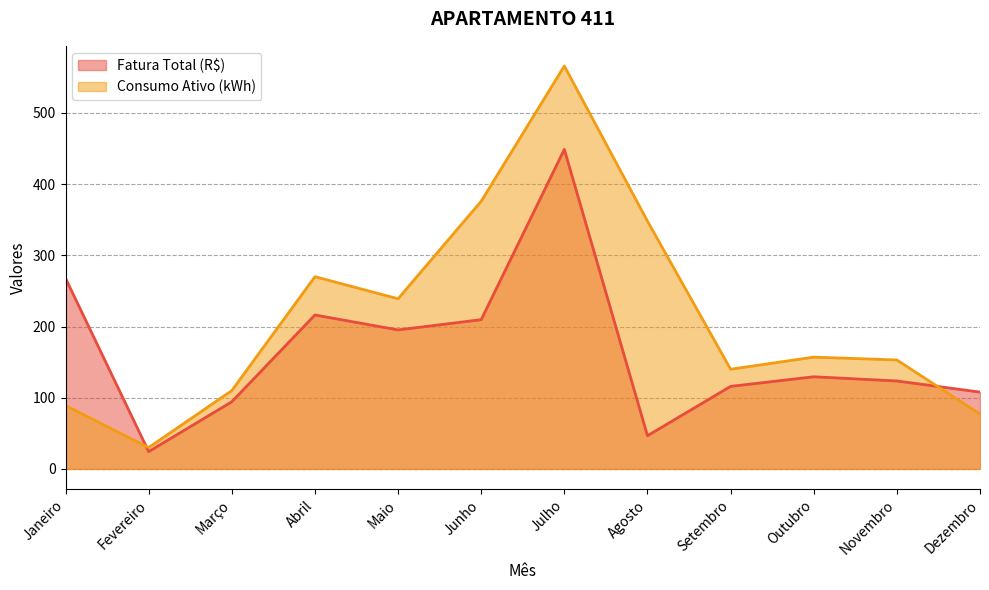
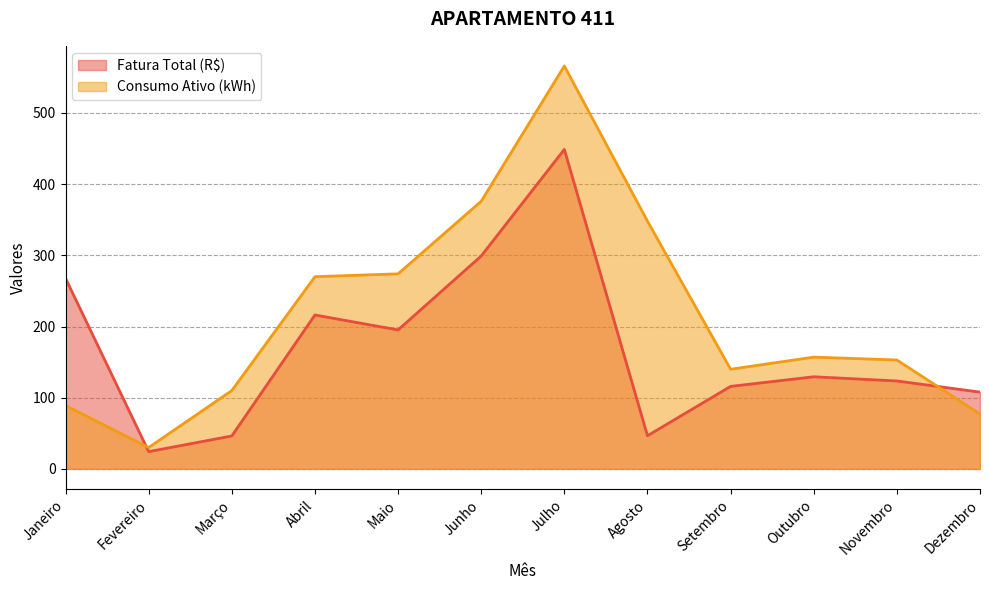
  {
    "Fatura Total (R$)": {
      "Janeiro": 270,
      "Fevereiro": 20,
-     "Março": 90,
+     "Março": 50,
      "Abril": 220,
      "Maio": 200,
-     "Junho": 210,
+     "Junho": 300,
      "Julho": 450,
      "Agosto": 50,
      "Setembro": 120,
      "Outubro": 130,
      "Novembro": 120,
      "Dezembro": 110
    },
    "Consumo Ativo (kWh)": {
      "Janeiro": 90,
      "Fevereiro": 30,
      "Março": 110,
      "Abril": 270,
-     "Maio": 240,
+     "Maio": 270,
      "Junho": 380,
      "Julho": 570,
      "Agosto": 350,
      "Setembro": 140,
      "Outubro": 160,
      "Novembro": 150,
      "Dezembro": 80
    }
  }
